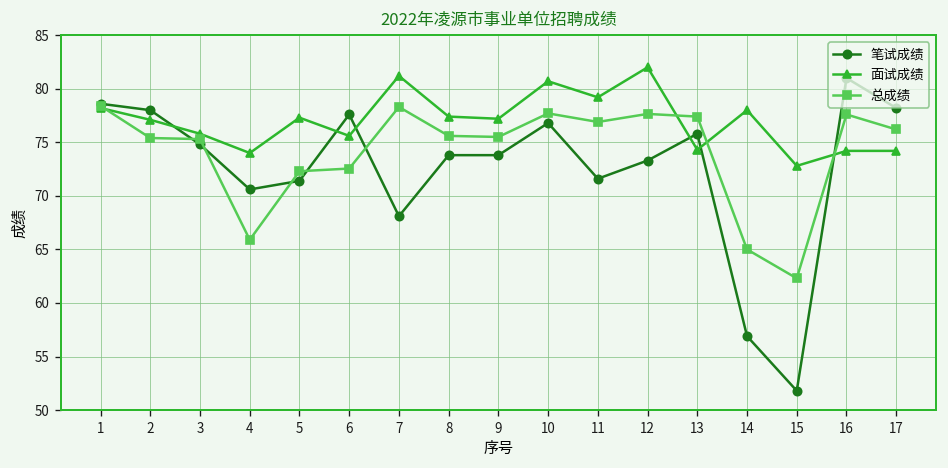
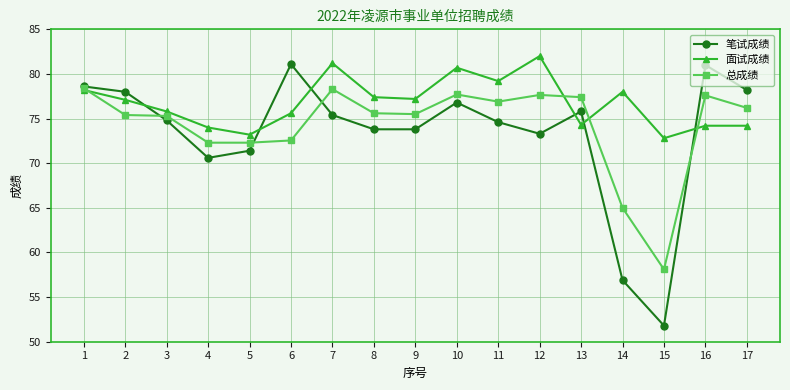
  {
    "笔试成绩": {
      "2": 78,
      "3": 75,
      "4": 71,
      "5": 71,
-     "6": 78,
-     "7": 68,
+     "6": 81,
+     "7": 75,
      "8": 74,
      "9": 74,
      "10": 77,
-     "11": 72,
+     "11": 75,
      "12": 73,
      "13": 76,
      "14": 57,
      "15": 52,
      "17": 78
    },
    "面试成绩": {
      "2": 77,
      "3": 76,
      "4": 74,
-     "5": 77,
+     "5": 73,
      "6": 76,
      "7": 81,
      "8": 77,
      "9": 77,
      "10": 81,
      "11": 79,
      "12": 82,
      "13": 74,
      "14": 78,
      "15": 73,
      "16": 74,
      "17": 74
    },
    "总成绩": {
      "2": 75,
      "3": 75,
-     "4": 66,
+     "4": 72,
      "5": 72,
      "6": 73,
      "7": 78,
      "8": 76,
      "9": 76,
      "10": 78,
      "11": 77,
      "12": 78,
      "13": 77,
      "14": 65,
-     "15": 62,
+     "15": 58,
      "16": 78,
      "17": 76
    }
  }
